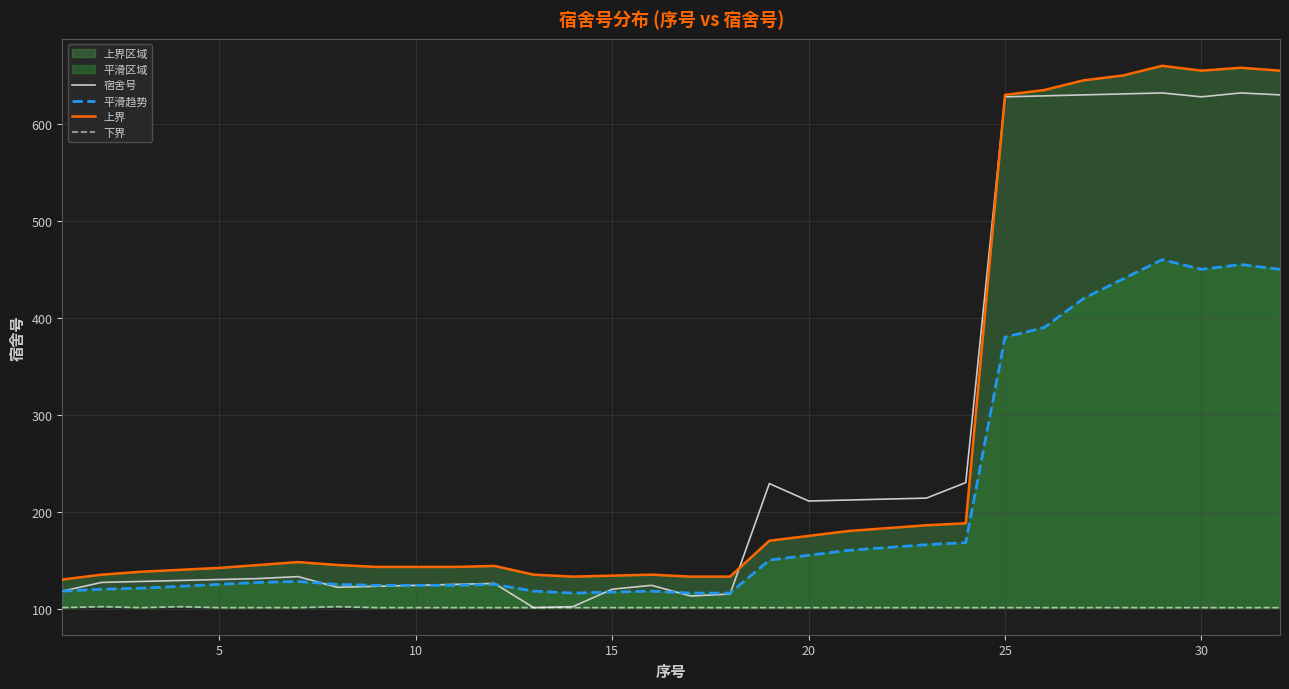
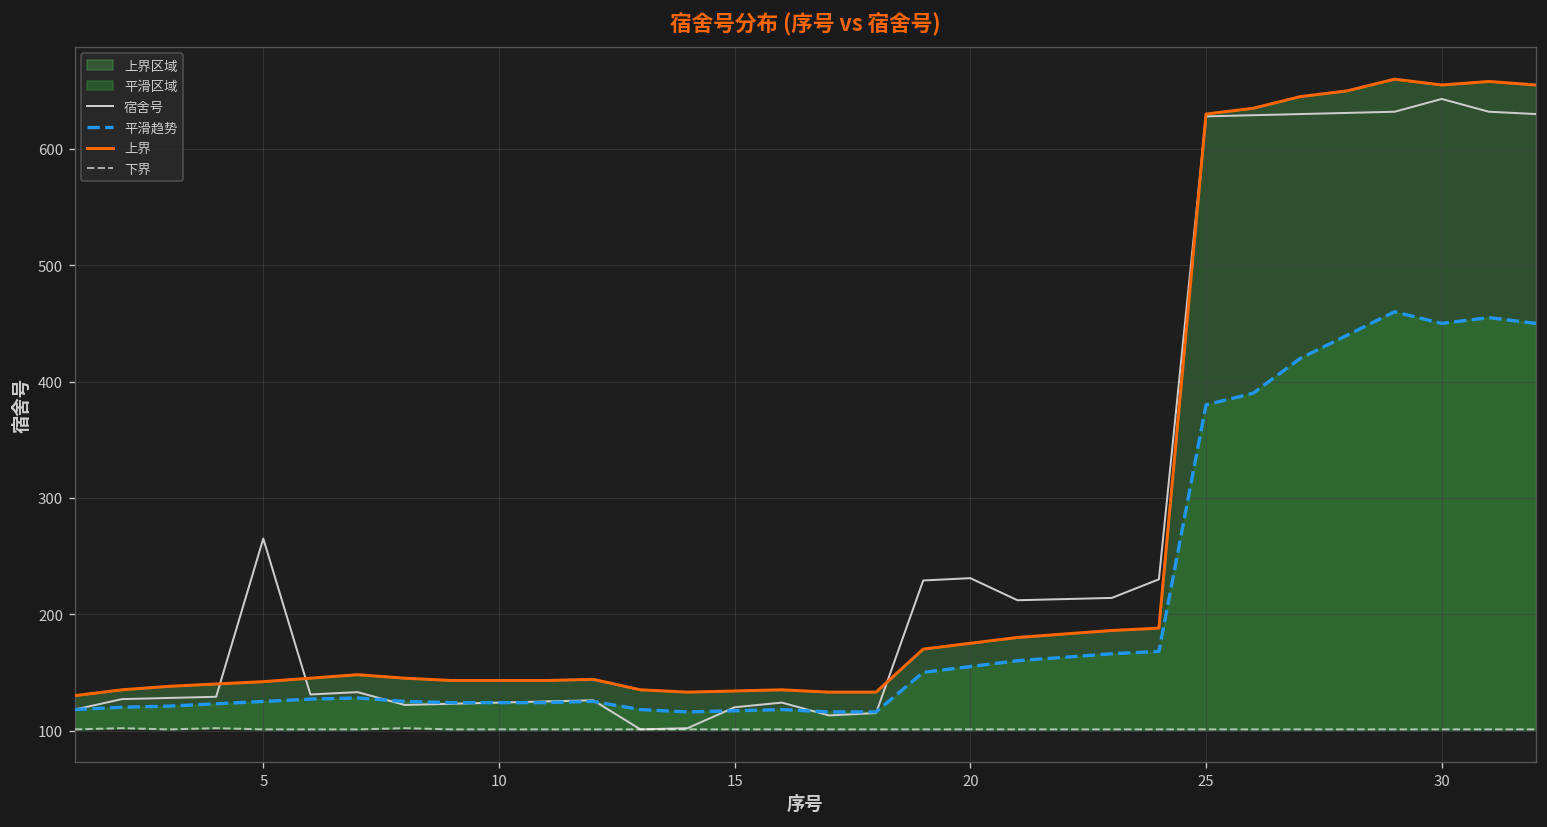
  {
    "宿舍号": {
-     "5": 130,
+     "5": 270,
      "15": 120,
-     "20": 210,
-     "30": 630
+     "20": 230,
+     "30": 640
    },
    "下界": {
      "5": 100,
      "10": 100,
      "15": 100,
      "20": 100,
      "25": 100,
      "30": 100
    }
  }
